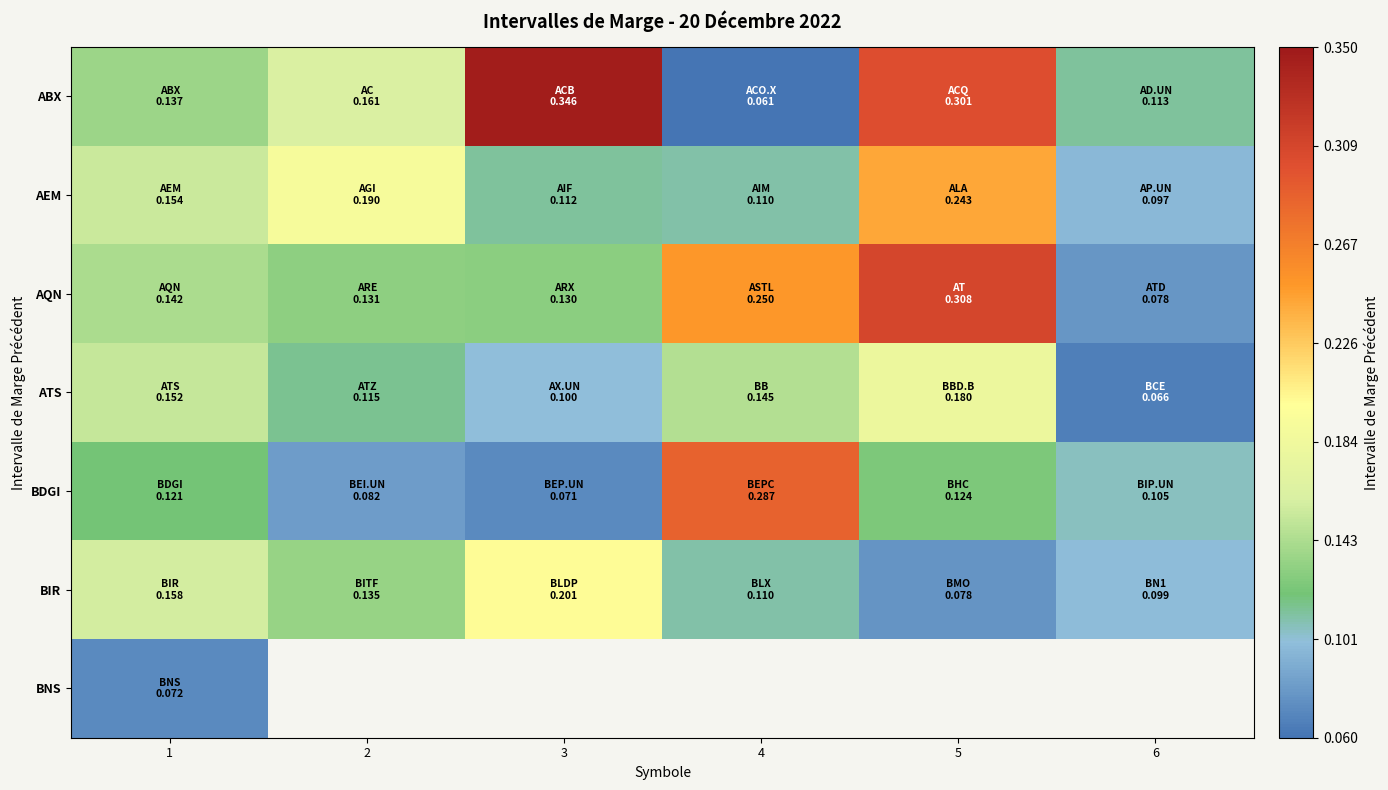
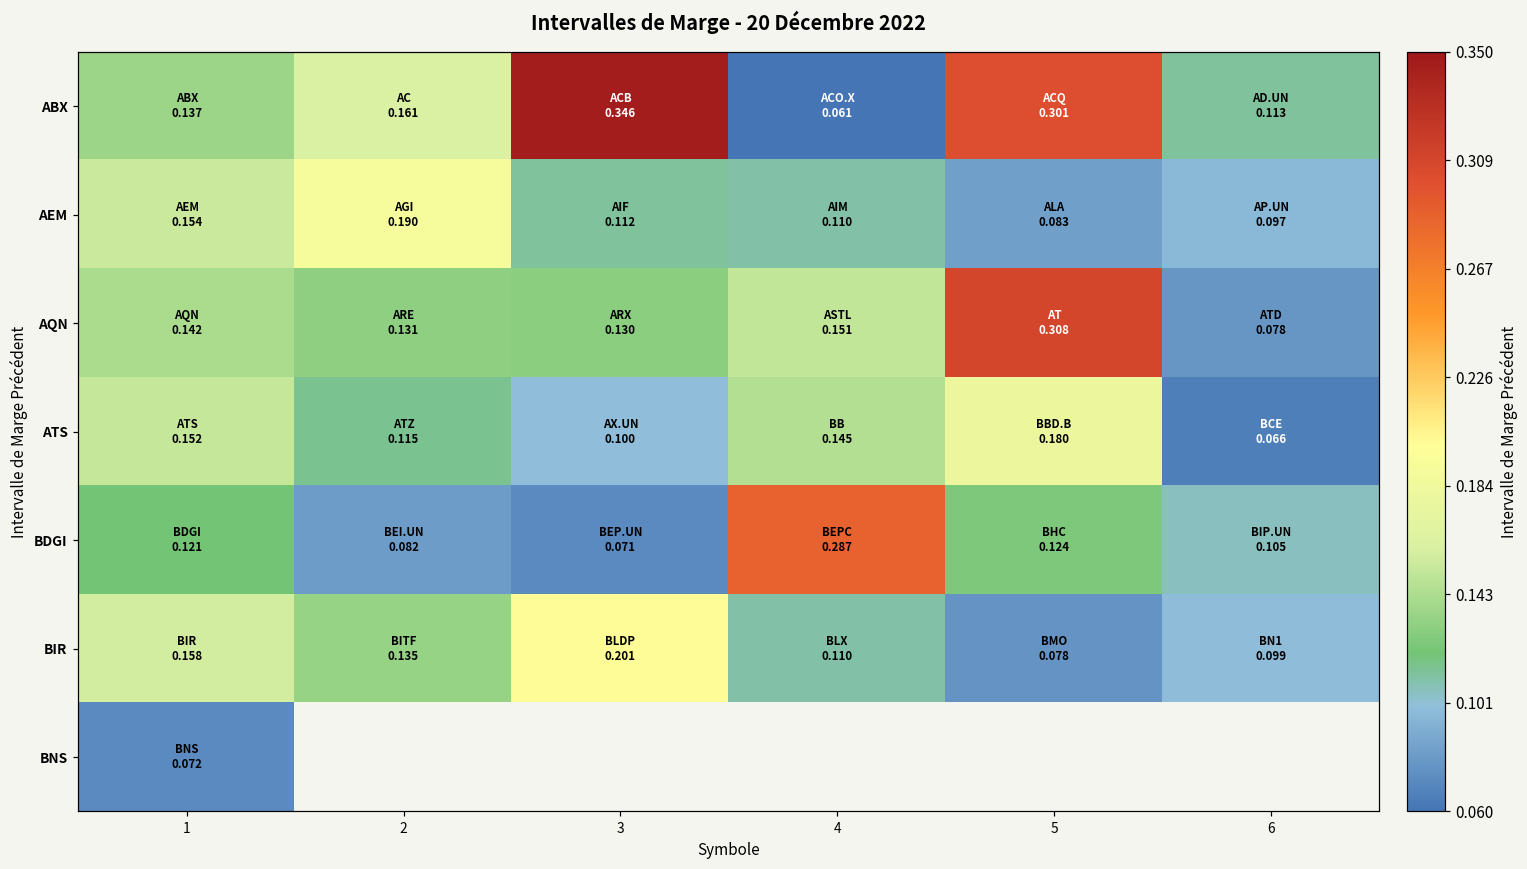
  {
    "ABX": {
      "1": 0.137,
      "2": 0.161,
      "3": 0.346,
      "4": 0.061,
      "5": 0.301,
      "6": 0.113
    },
    "AEM": {
      "1": 0.154,
      "2": 0.190,
      "3": 0.112,
      "4": 0.110,
-     "5": 0.243,
+     "5": 0.083,
      "6": 0.097
    },
    "AQN": {
      "1": 0.142,
      "2": 0.131,
      "3": 0.130,
-     "4": 0.250,
+     "4": 0.151,
      "5": 0.308,
      "6": 0.078
    },
    "ATS": {
      "1": 0.152,
      "2": 0.115,
      "3": 0.100,
      "4": 0.145,
      "5": 0.180,
      "6": 0.066
    },
    "BDGI": {
      "1": 0.121,
      "2": 0.082,
      "3": 0.071,
      "4": 0.287,
      "5": 0.124,
      "6": 0.105
    },
    "BIR": {
      "1": 0.158,
      "2": 0.135,
      "3": 0.201,
      "4": 0.110,
      "5": 0.078,
      "6": 0.099
    },
    "BNS": {
      "1": 0.072
    }
  }
